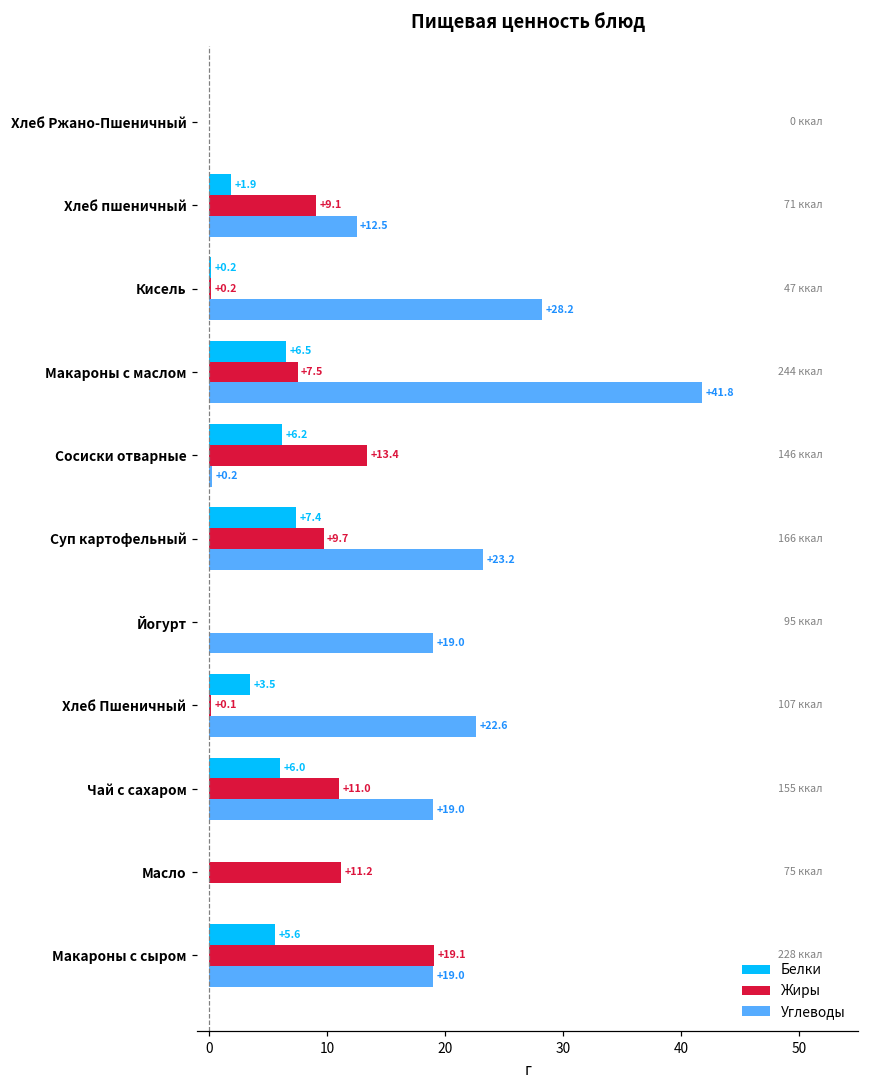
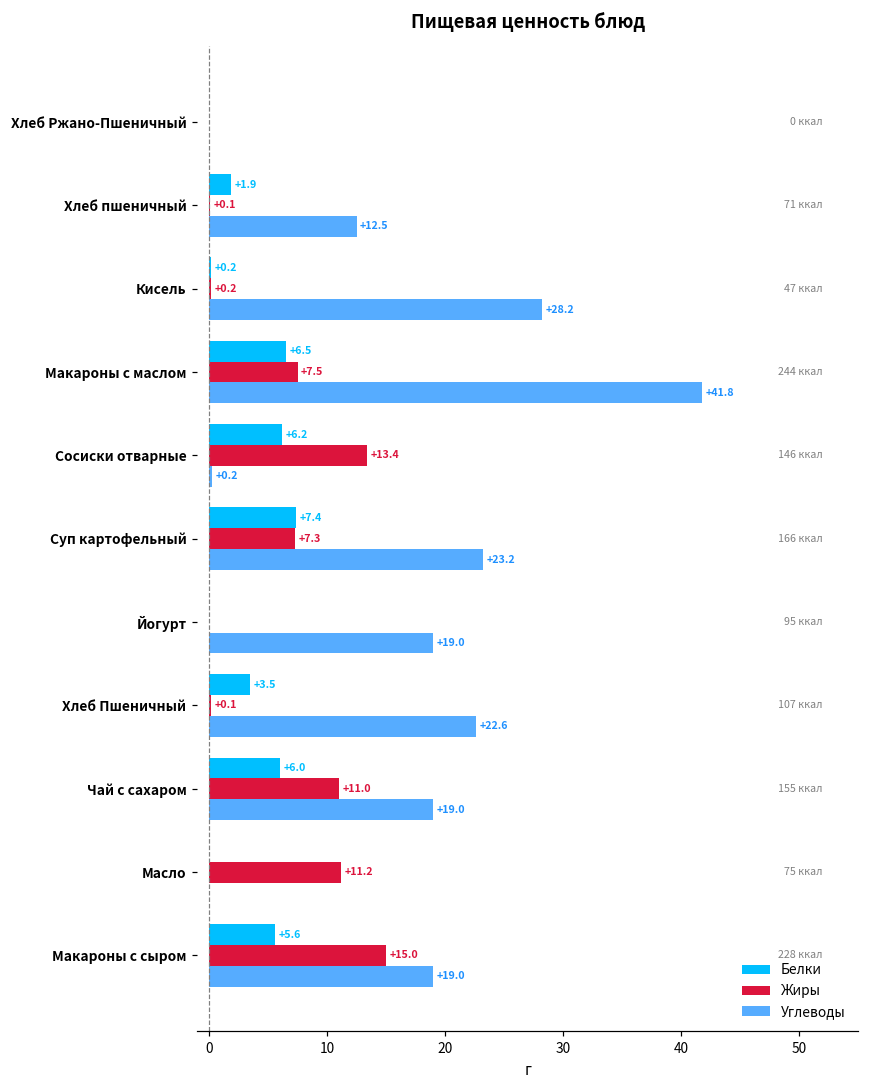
  {
    "Жиры": {
-     "Хлеб пшеничный": "+9.1",
+     "Хлеб пшеничный": "+0.1",
      "Кисель": "+0.2",
      "Макароны с маслом": "+7.5",
      "Сосиски отварные": "+13.4",
-     "Суп картофельный": "+9.7",
+     "Суп картофельный": "+7.3",
      "Хлеб Пшеничный": "+0.1",
      "Чай с сахаром": "+11.0",
      "Масло": "+11.2",
-     "Макароны с сыром": "+19.1"
+     "Макароны с сыром": "+15.0"
    }
  }
